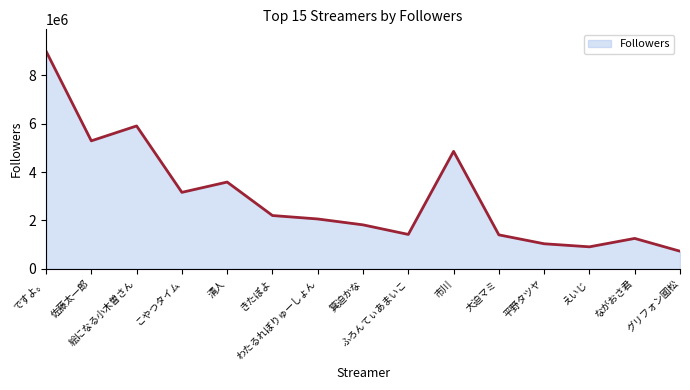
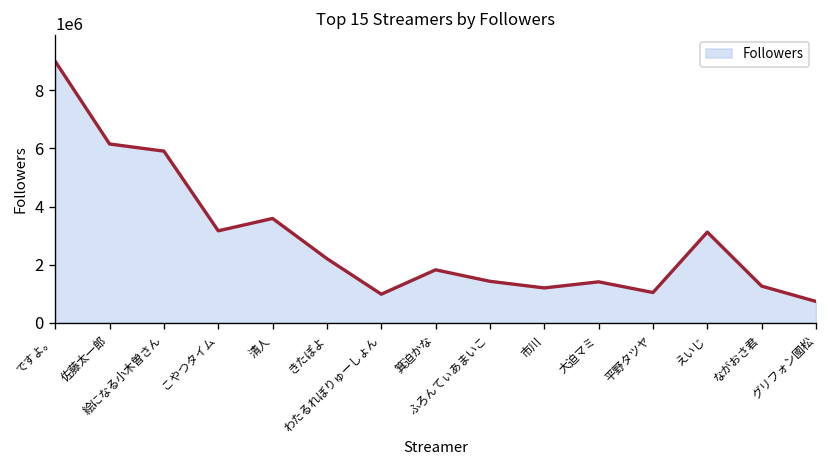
  {
    "ですよ。": 9000000,
-   "佐藤太一郎": 5300000,
+   "佐藤太一郎": 6200000,
    "絵になる小木曽さん": 5900000,
    "こやつタイム": 3200000,
    "清人": 3600000,
    "きたぽよ": 2200000,
-   "わたるれぼりゅーしょん": 2100000,
+   "わたるれぼりゅーしょん": 1000000,
    "箕迫かな": 1800000,
    "ふろんてぃあまいこ": 1400000,
-   "市川": 4900000,
+   "市川": 1200000,
    "大迫マミ": 1400000,
    "平野タツヤ": 1000000,
-   "えいじ": 900000,
+   "えいじ": 3100000,
    "ながおさ君": 1300000,
    "グリフォン國松": 700000
  }
